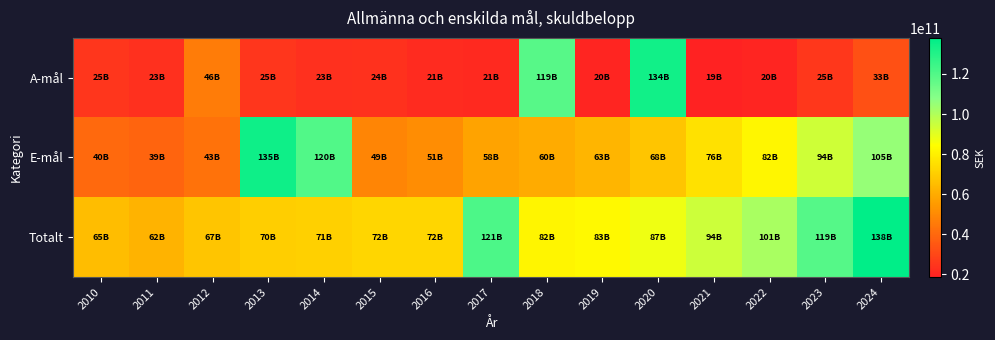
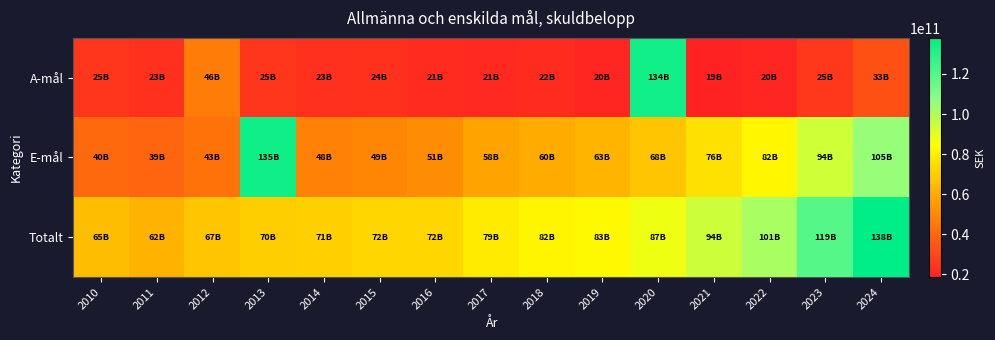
  {
    "A-mål": {
      "2010": "25B",
      "2011": "23B",
      "2012": "46B",
      "2013": "25B",
      "2014": "23B",
      "2015": "24B",
      "2016": "21B",
      "2017": "21B",
-     "2018": "119B",
+     "2018": "22B",
      "2019": "20B",
      "2020": "134B",
      "2021": "19B",
      "2022": "20B",
      "2023": "25B",
      "2024": "33B"
    },
    "E-mål": {
      "2010": "40B",
      "2011": "39B",
      "2012": "43B",
      "2013": "135B",
-     "2014": "120B",
+     "2014": "48B",
      "2015": "49B",
      "2016": "51B",
      "2017": "58B",
      "2018": "60B",
      "2019": "63B",
      "2020": "68B",
      "2021": "76B",
      "2022": "82B",
      "2023": "94B",
      "2024": "105B"
    },
    "Totalt": {
      "2010": "65B",
      "2011": "62B",
      "2012": "67B",
      "2013": "70B",
      "2014": "71B",
      "2015": "72B",
      "2016": "72B",
-     "2017": "121B",
+     "2017": "79B",
      "2018": "82B",
      "2019": "83B",
      "2020": "87B",
      "2021": "94B",
      "2022": "101B",
      "2023": "119B",
      "2024": "138B"
    }
  }
